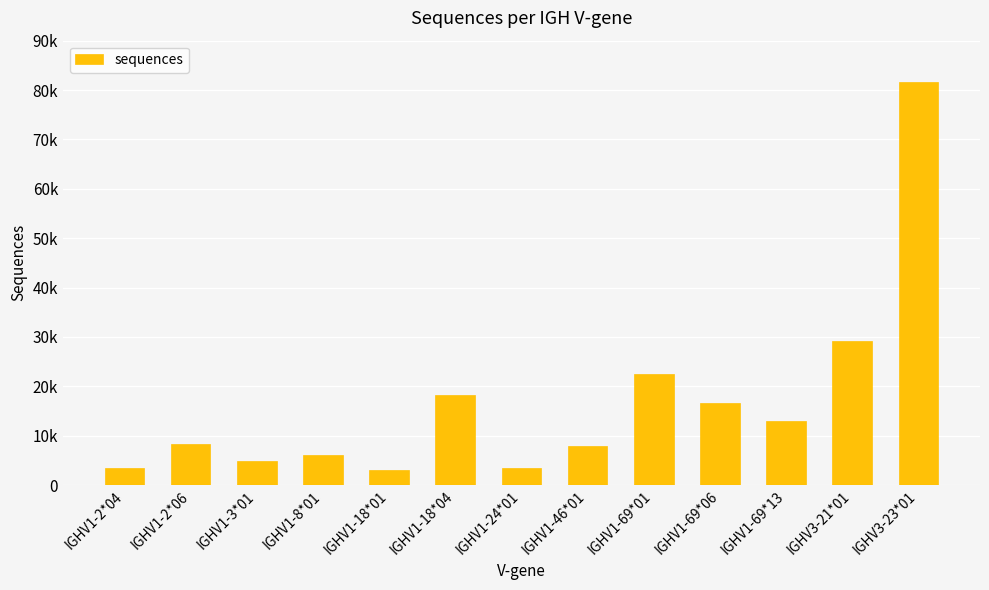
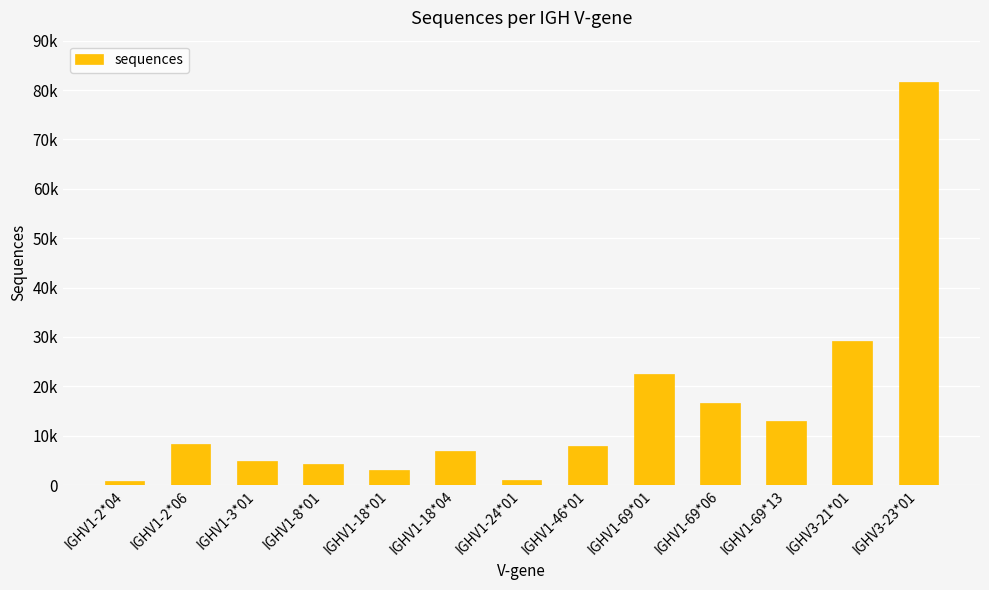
  {
-   "IGHV1-2*04": 4000,
+   "IGHV1-2*04": 1000,
    "IGHV1-2*06": 8000,
    "IGHV1-3*01": 5000,
-   "IGHV1-8*01": 6000,
+   "IGHV1-8*01": 4000,
    "IGHV1-18*01": 3000,
-   "IGHV1-18*04": 18000,
-   "IGHV1-24*01": 4000,
+   "IGHV1-18*04": 7000,
+   "IGHV1-24*01": 1000,
    "IGHV1-46*01": 8000,
    "IGHV1-69*01": 22000,
    "IGHV1-69*06": 17000,
    "IGHV1-69*13": 13000,
    "IGHV3-21*01": 29000,
    "IGHV3-23*01": 82000
  }
